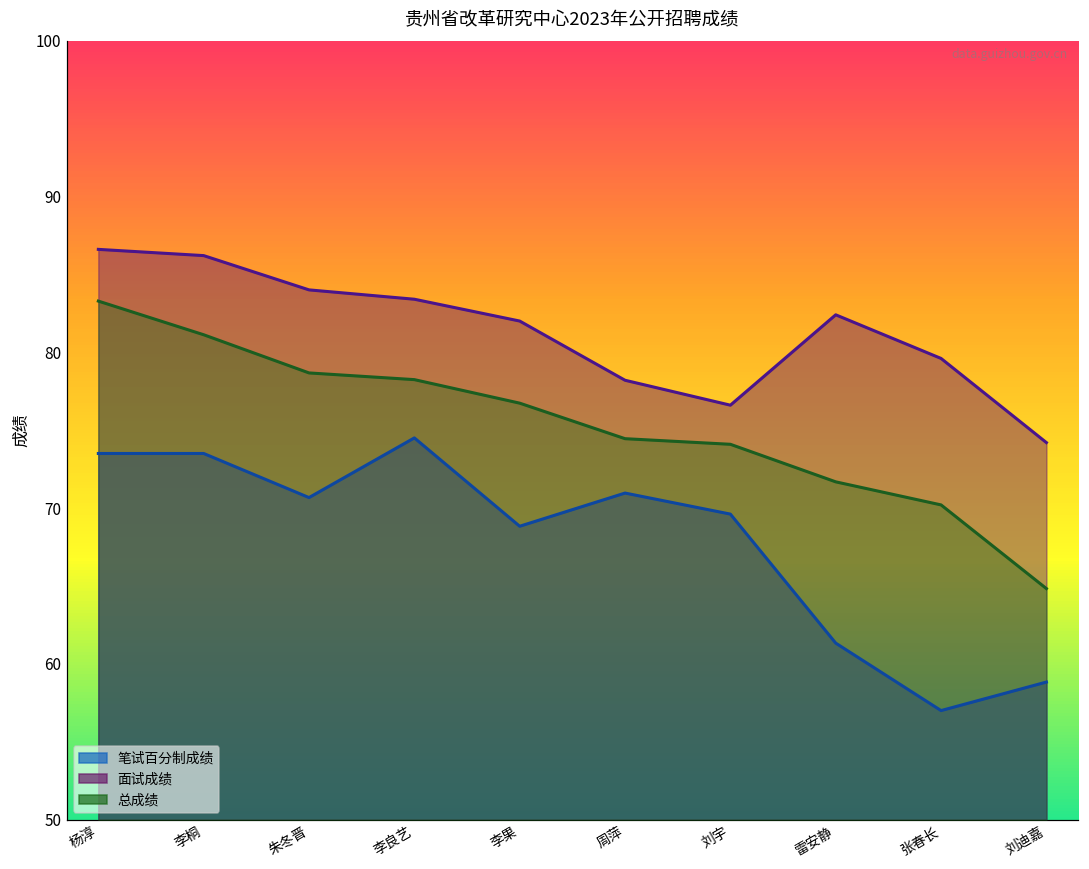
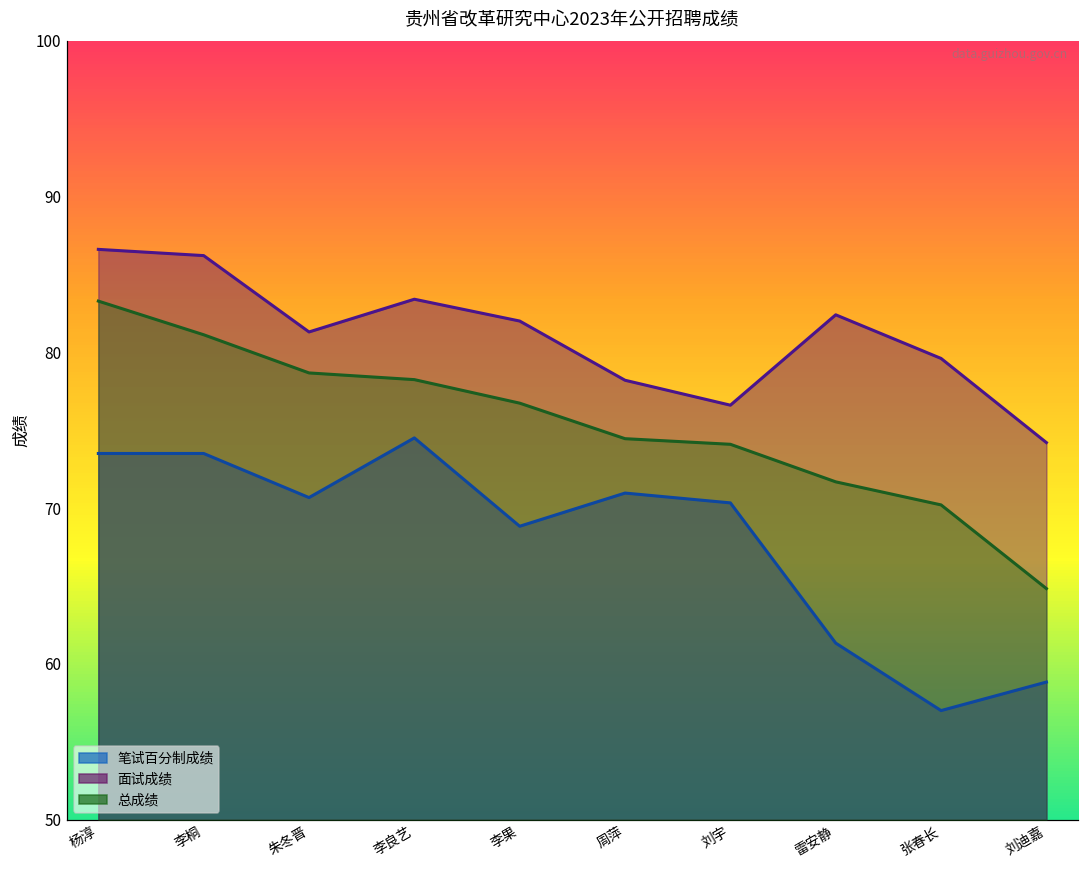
  {
    "笔试百分制成绩": {
      "杨淳": 73.5,
      "李桐": 73.5,
      "朱冬晋": 70.7,
      "李良艺": 74.5,
      "李果": 68.8,
      "周萍": 71.0,
-     "刘宇": 69.6,
+     "刘宇": 70.3,
      "雷安静": 61.3,
      "张春长": 57.0,
      "刘迪嘉": 58.8
    },
    "面试成绩": {
      "杨淳": 86.6,
      "李桐": 86.2,
-     "朱冬晋": 84.0,
+     "朱冬晋": 81.3,
      "李良艺": 83.4,
      "李果": 82.0,
      "周萍": 78.2,
      "刘宇": 76.6,
      "雷安静": 82.4,
      "张春长": 79.6,
      "刘迪嘉": 74.2
    },
    "总成绩": {
      "杨淳": 83.3,
      "李桐": 81.1,
      "朱冬晋": 78.7,
      "李良艺": 78.2,
      "李果": 76.7,
      "周萍": 74.5,
      "刘宇": 74.1,
      "雷安静": 71.7,
      "张春长": 70.2,
      "刘迪嘉": 64.8
    }
  }
